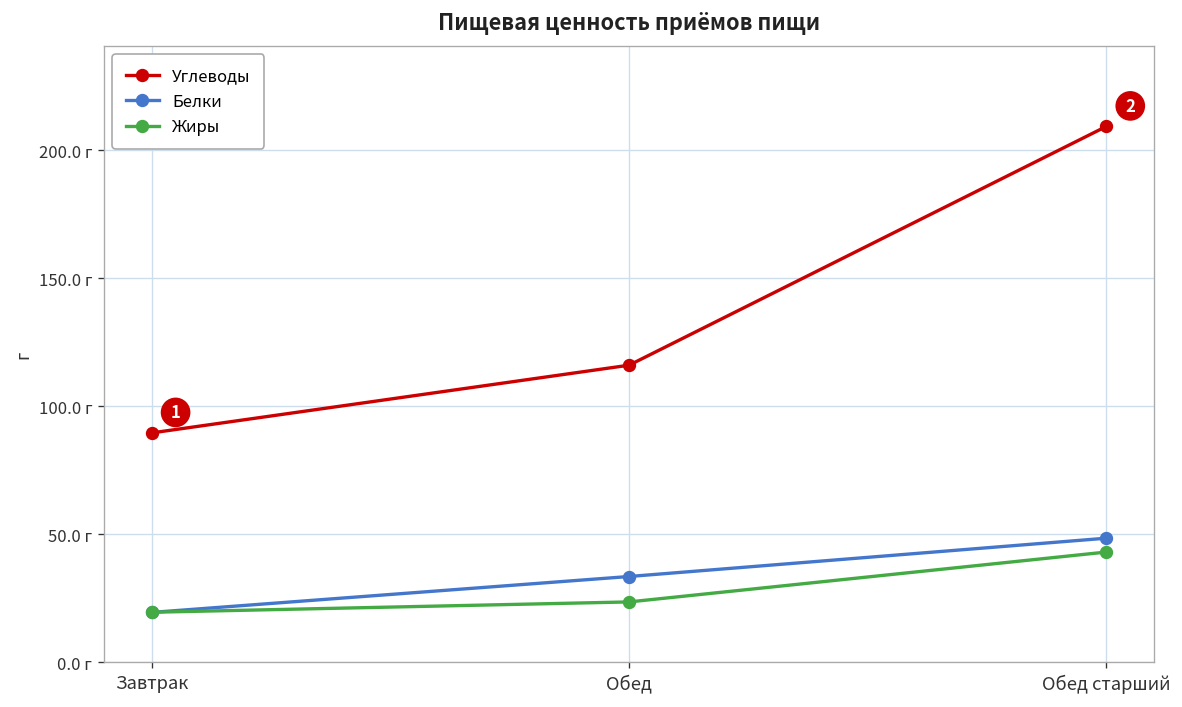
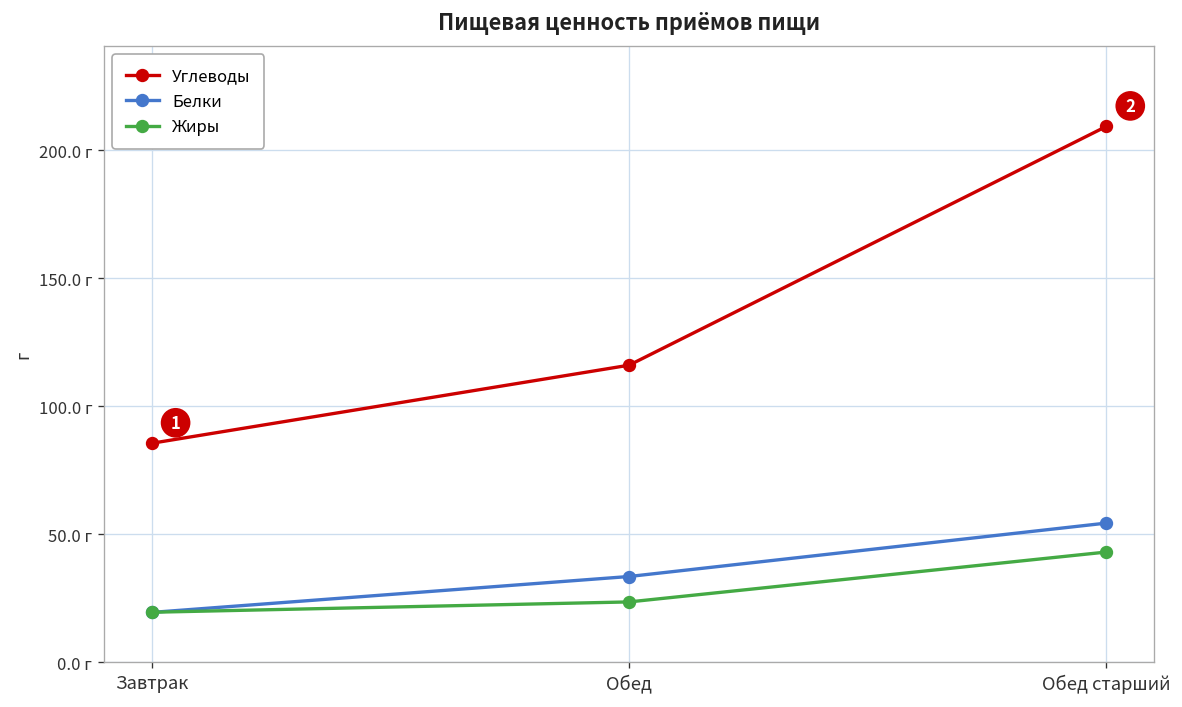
  {
    "Углеводы": {
-     "Завтрак": "90 г",
+     "Завтрак": "85 г",
      "Обед": "116 г"
    },
    "Белки": {
      "Обед": "33 г",
-     "Обед старший": "48 г"
+     "Обед старший": "54 г"
    },
    "Жиры": {
      "Обед": "24 г",
      "Обед старший": "43 г"
    }
  }
